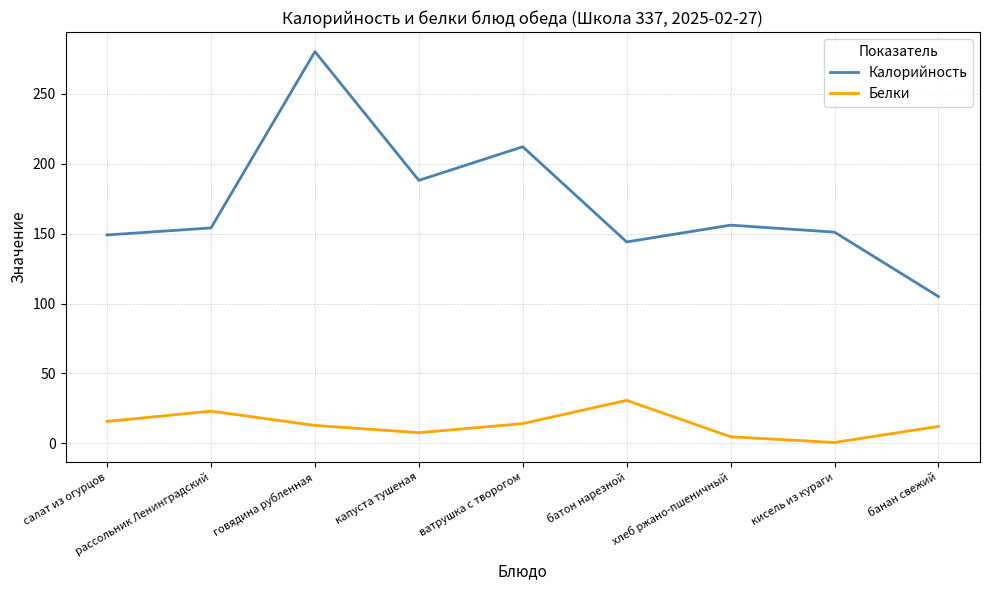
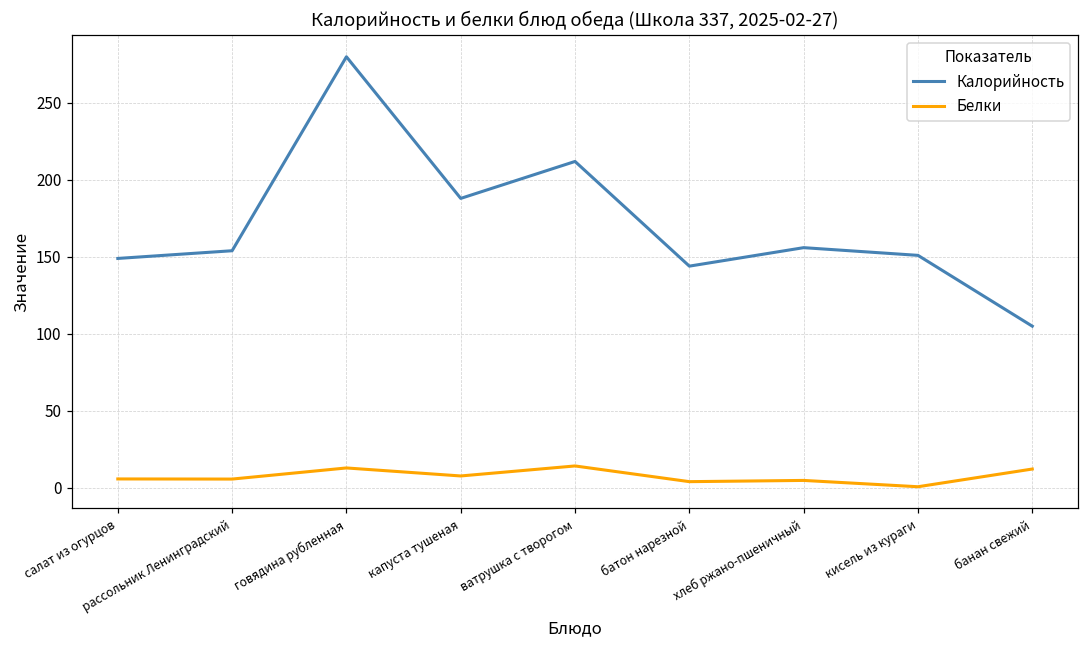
  {
    "Калорийность": {
      "салат из огурцов": 149,
      "рассольник Ленинградский": 154,
      "говядина рубленная": 280,
      "капуста тушеная": 188,
      "ватрушка с творогом": 212,
      "батон нарезной": 144,
      "хлеб ржано-пшеничный": 156,
      "кисель из кураги": 151,
      "банан свежий": 105
    },
    "Белки": {
-     "салат из огурцов": 16,
-     "рассольник Ленинградский": 23,
+     "салат из огурцов": 6,
+     "рассольник Ленинградский": 6,
      "говядина рубленная": 13,
      "капуста тушеная": 8,
      "ватрушка с творогом": 14,
-     "батон нарезной": 31,
+     "батон нарезной": 4,
      "хлеб ржано-пшеничный": 5,
      "кисель из кураги": 1,
      "банан свежий": 12
    }
  }
